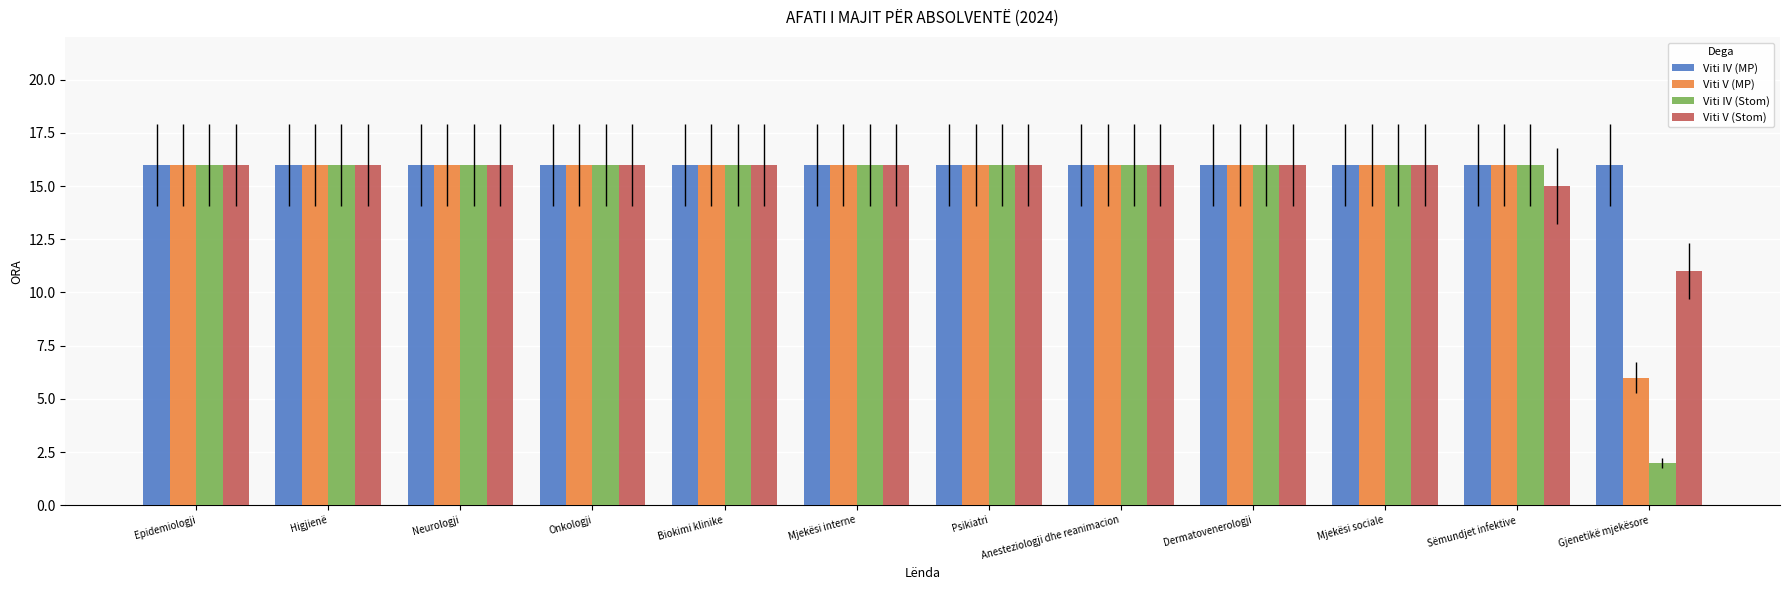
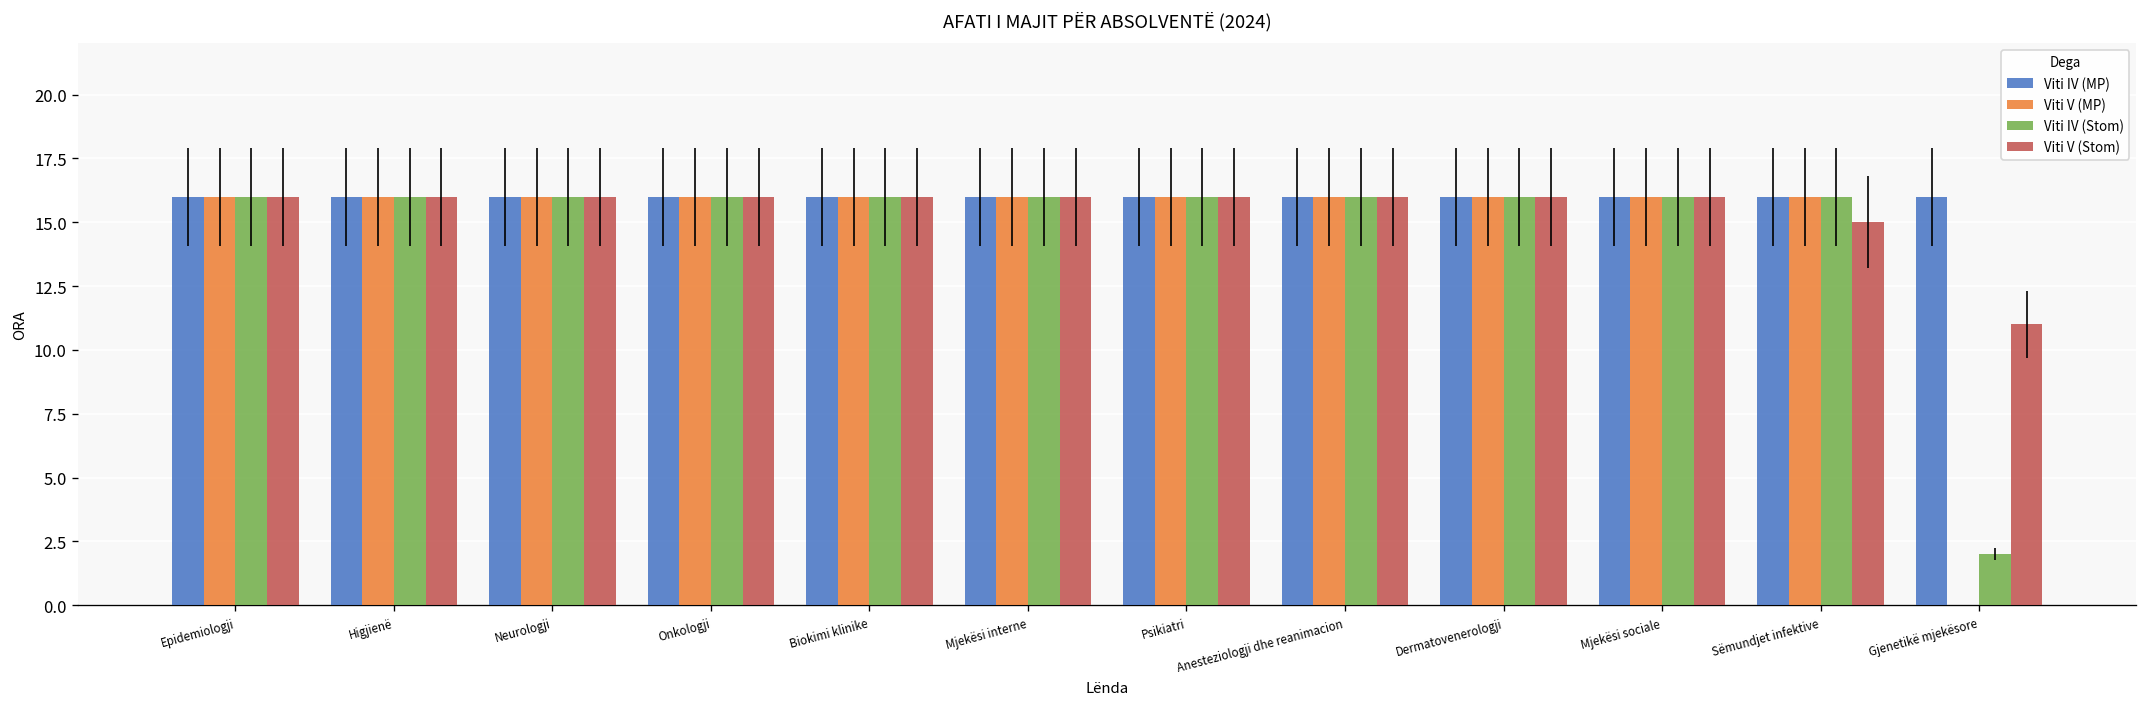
  {
    "Viti IV (MP)": {
      "Epidemiologji": 16,
      "Higjienë": 16,
      "Neurologji": 16,
      "Onkologji": 16,
      "Biokimi klinike": 16,
      "Mjekësi interne": 16,
      "Psikiatri": 16,
      "Anesteziologji dhe reanimacion": 16,
      "Dermatovenerologji": 16,
      "Mjekësi sociale": 16,
      "Sëmundjet infektive": 16,
      "Gjenetikë mjekësore": 16
    },
    "Viti V (MP)": {
      "Epidemiologji": 16,
      "Higjienë": 16,
      "Neurologji": 16,
      "Onkologji": 16,
      "Biokimi klinike": 16,
      "Mjekësi interne": 16,
      "Psikiatri": 16,
      "Anesteziologji dhe reanimacion": 16,
      "Dermatovenerologji": 16,
      "Mjekësi sociale": 16,
      "Sëmundjet infektive": 16,
-     "Gjenetikë mjekësore": 6
+     "Gjenetikë mjekësore": 0
    },
    "Viti IV (Stom)": {
      "Epidemiologji": 16,
      "Higjienë": 16,
      "Neurologji": 16,
      "Onkologji": 16,
      "Biokimi klinike": 16,
      "Mjekësi interne": 16,
      "Psikiatri": 16,
      "Anesteziologji dhe reanimacion": 16,
      "Dermatovenerologji": 16,
      "Mjekësi sociale": 16,
      "Sëmundjet infektive": 16,
      "Gjenetikë mjekësore": 2
    },
    "Viti V (Stom)": {
      "Epidemiologji": 16,
      "Higjienë": 16,
      "Neurologji": 16,
      "Onkologji": 16,
      "Biokimi klinike": 16,
      "Mjekësi interne": 16,
      "Psikiatri": 16,
      "Anesteziologji dhe reanimacion": 16,
      "Dermatovenerologji": 16,
      "Mjekësi sociale": 16,
      "Sëmundjet infektive": 15,
      "Gjenetikë mjekësore": 11
    }
  }
